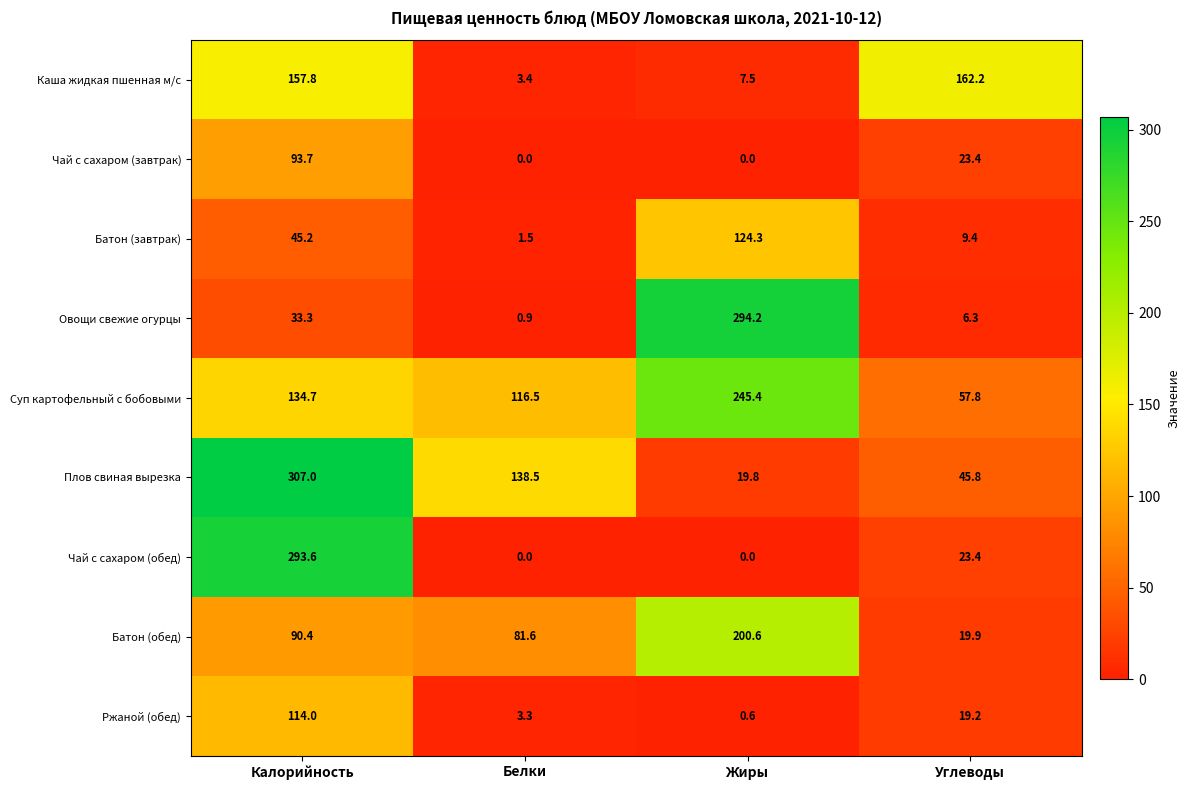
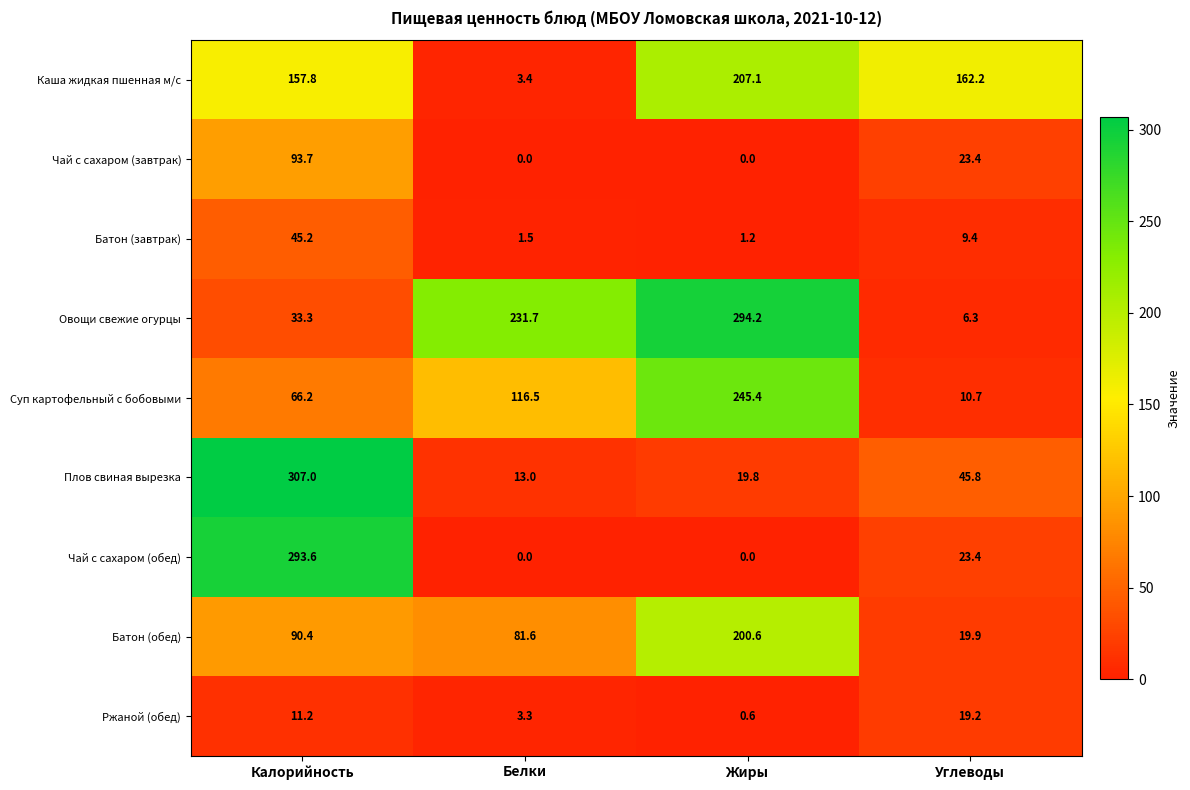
  {
    "Каша жидкая пшенная м/с": {
      "Калорийность": 157.8,
      "Белки": 3.4,
-     "Жиры": 7.5,
+     "Жиры": 207.1,
      "Углеводы": 162.2
    },
    "Чай с сахаром (завтрак)": {
      "Калорийность": 93.7,
      "Белки": 0.0,
      "Жиры": 0.0,
      "Углеводы": 23.4
    },
    "Батон (завтрак)": {
      "Калорийность": 45.2,
      "Белки": 1.5,
-     "Жиры": 124.3,
+     "Жиры": 1.2,
      "Углеводы": 9.4
    },
    "Овощи свежие огурцы": {
      "Калорийность": 33.3,
-     "Белки": 0.9,
+     "Белки": 231.7,
      "Жиры": 294.2,
      "Углеводы": 6.3
    },
    "Суп картофельный с бобовыми": {
-     "Калорийность": 134.7,
+     "Калорийность": 66.2,
      "Белки": 116.5,
      "Жиры": 245.4,
-     "Углеводы": 57.8
+     "Углеводы": 10.7
    },
    "Плов свиная вырезка": {
      "Калорийность": 307.0,
-     "Белки": 138.5,
+     "Белки": 13.0,
      "Жиры": 19.8,
      "Углеводы": 45.8
    },
    "Чай с сахаром (обед)": {
      "Калорийность": 293.6,
      "Белки": 0.0,
      "Жиры": 0.0,
      "Углеводы": 23.4
    },
    "Батон (обед)": {
      "Калорийность": 90.4,
      "Белки": 81.6,
      "Жиры": 200.6,
      "Углеводы": 19.9
    },
    "Ржаной (обед)": {
-     "Калорийность": 114.0,
+     "Калорийность": 11.2,
      "Белки": 3.3,
      "Жиры": 0.6,
      "Углеводы": 19.2
    }
  }
